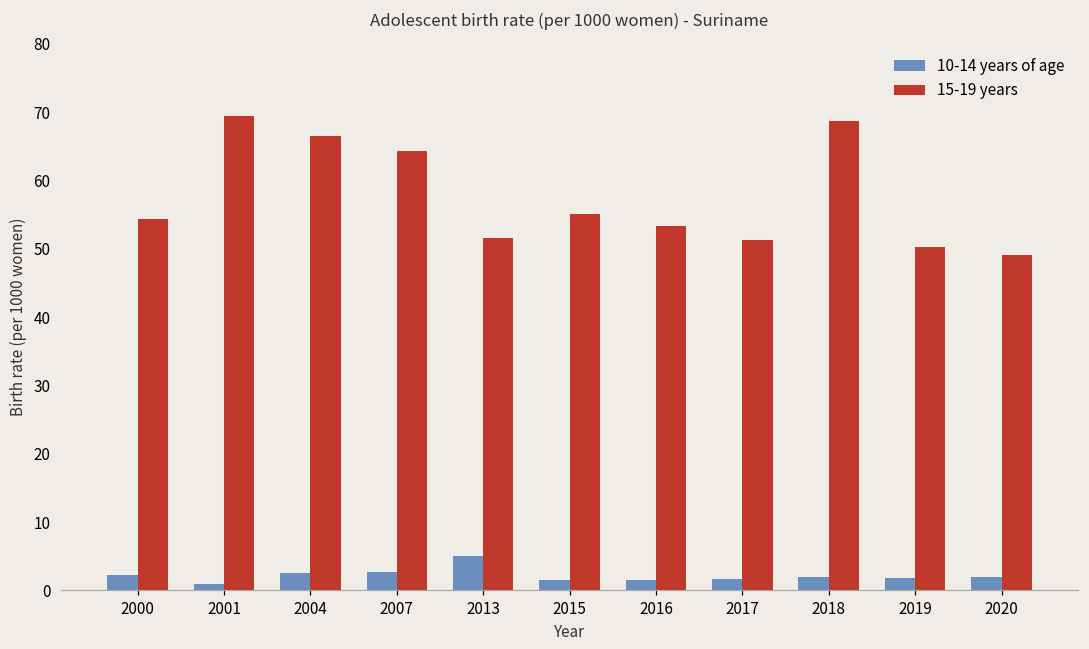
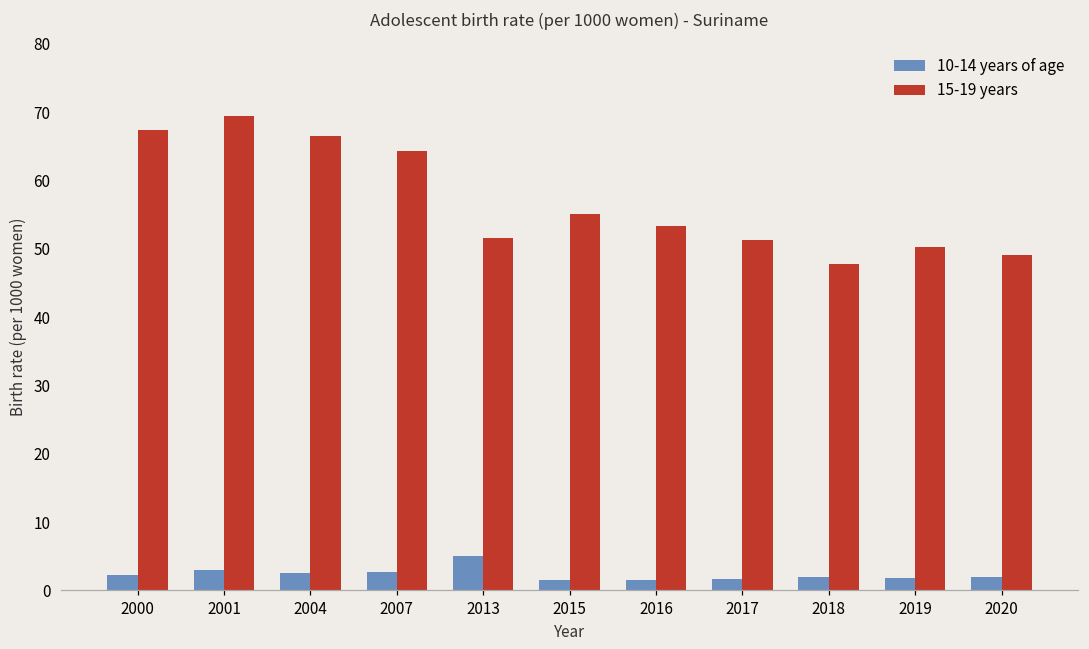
  {
    "10-14 years of age": {
      "2000": 2,
-     "2001": 1,
+     "2001": 3,
      "2004": 3,
      "2007": 3,
      "2013": 5,
      "2015": 2,
      "2016": 2,
      "2017": 2,
      "2018": 2,
      "2019": 2,
      "2020": 2
    },
    "15-19 years": {
-     "2000": 54,
+     "2000": 67,
      "2001": 69,
      "2004": 67,
      "2007": 64,
      "2013": 52,
      "2015": 55,
      "2016": 53,
      "2017": 51,
-     "2018": 69,
+     "2018": 48,
      "2019": 50,
      "2020": 49
    }
  }
